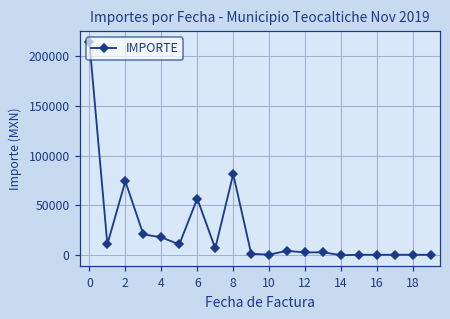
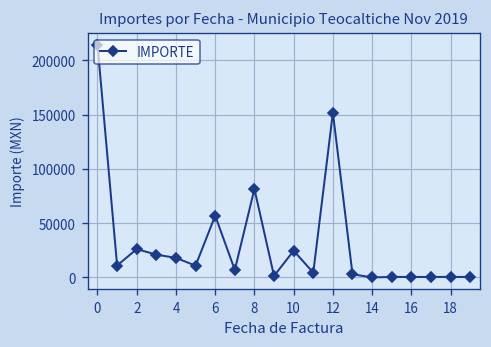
  {
-   "2": 70000,
+   "2": 30000,
    "4": 20000,
    "6": 60000,
    "8": 80000,
-   "10": 0,
-   "12": 0,
+   "10": 20000,
+   "12": 150000,
    "14": 0,
    "16": 0,
    "18": 0
  }
